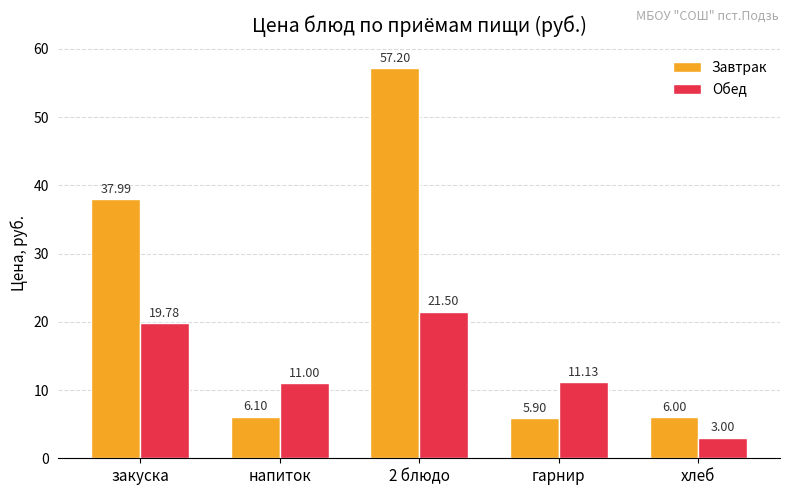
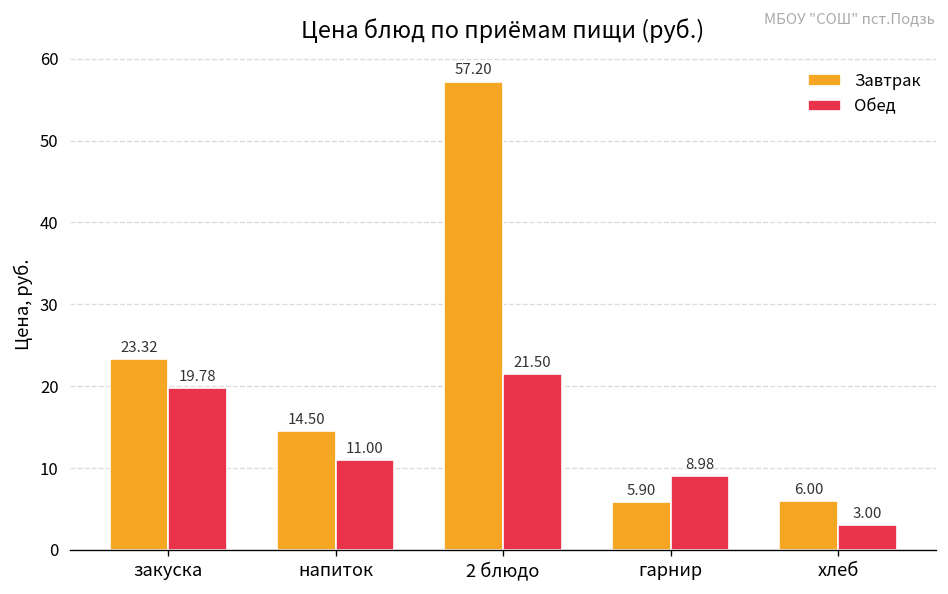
  {
    "Завтрак": {
-     "закуска": 37.99,
-     "напиток": 6.10,
+     "закуска": 23.32,
+     "напиток": 14.50,
      "2 блюдо": 57.20,
      "гарнир": 5.90,
      "хлеб": 6.00
    },
    "Обед": {
      "закуска": 19.78,
      "напиток": 11.00,
      "2 блюдо": 21.50,
-     "гарнир": 11.13,
+     "гарнир": 8.98,
      "хлеб": 3.00
    }
  }
